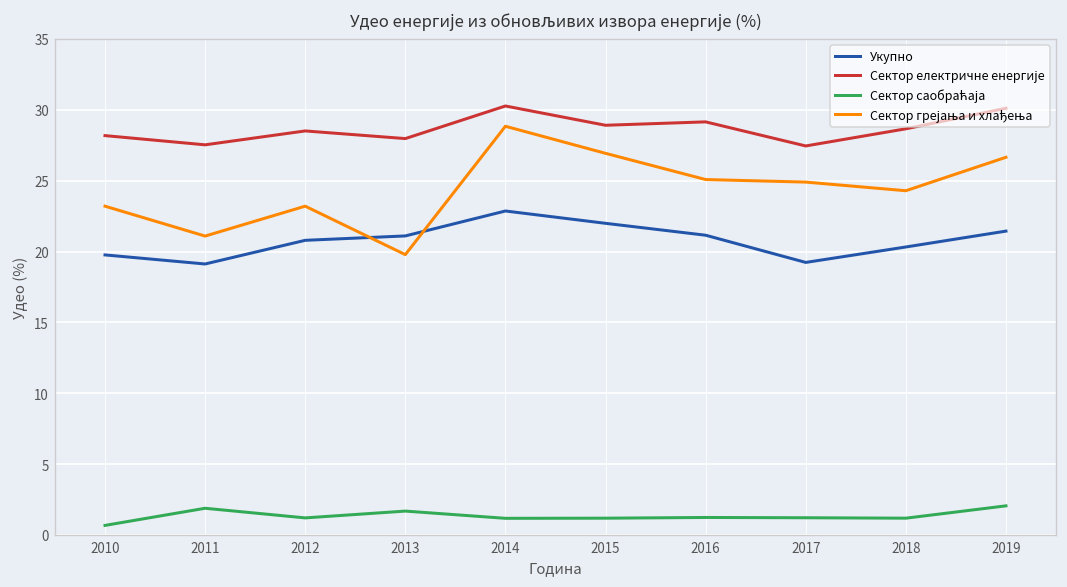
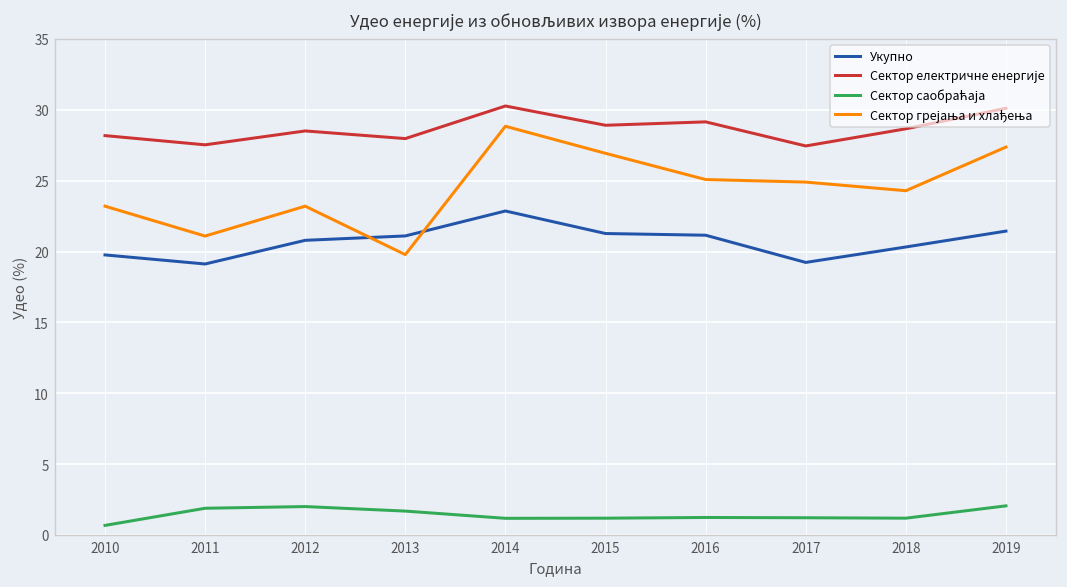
  {
    "Укупно": {
      "2010": 19.8,
      "2011": 19.1,
      "2012": 20.8,
      "2013": 21.1,
      "2014": 22.9,
-     "2015": 22.0,
+     "2015": 21.3,
      "2016": 21.2,
      "2017": 19.2,
      "2018": 20.3,
      "2019": 21.4
    },
    "Сектор електричнe енергијe": {
      "2010": 28.2,
      "2011": 27.5,
      "2012": 28.5,
      "2013": 28.0,
      "2014": 30.3,
      "2015": 28.9,
      "2016": 29.2,
      "2017": 27.5,
      "2018": 28.7
    },
    "Сектор саобраћаја": {
      "2010": 0.7,
      "2011": 1.9,
-     "2012": 1.2,
+     "2012": 2.0,
      "2013": 1.7,
      "2014": 1.2,
      "2015": 1.2,
      "2016": 1.2,
      "2017": 1.2,
      "2018": 1.2,
      "2019": 2.1
    },
    "Сектор грејања и хлађења": {
      "2010": 23.2,
      "2011": 21.1,
      "2012": 23.2,
      "2013": 19.8,
      "2014": 28.8,
      "2015": 26.9,
      "2016": 25.1,
      "2017": 24.9,
      "2018": 24.3,
-     "2019": 26.7
+     "2019": 27.4
    }
  }
